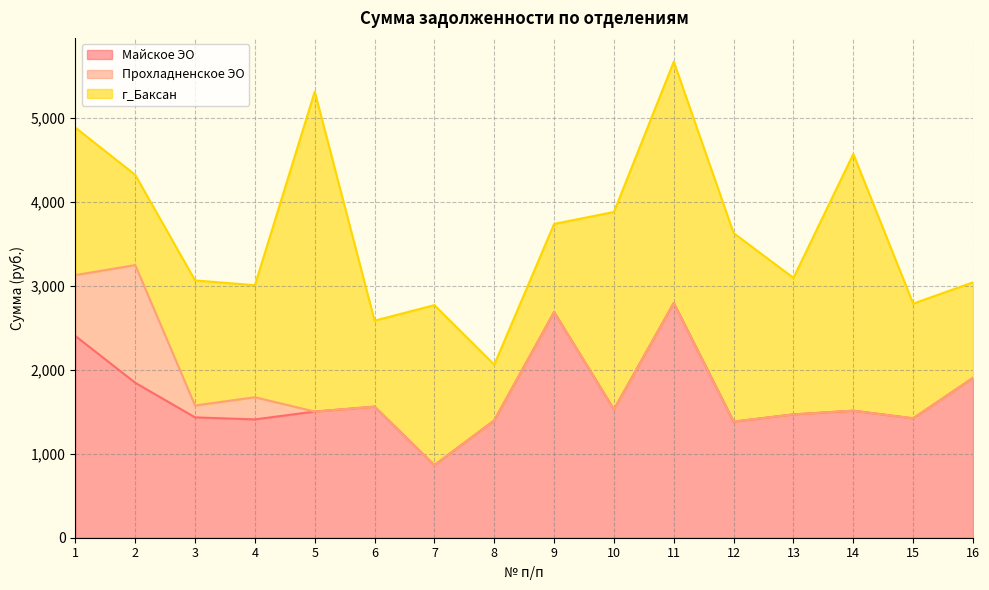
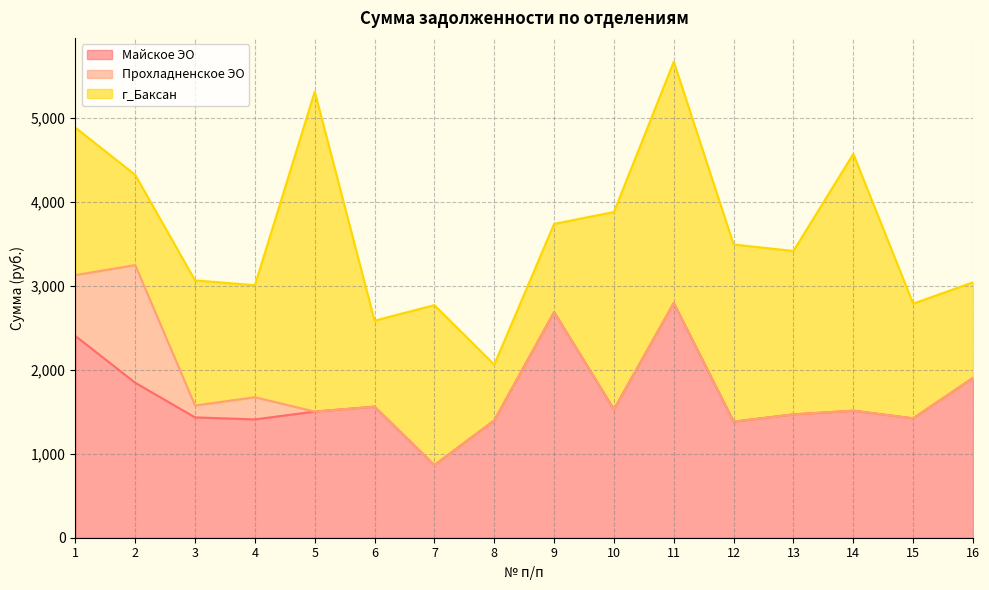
  {
    "г_Баксан": {
      "1": "1,800",
      "2": "1,100",
      "3": "1,500",
      "4": "1,300",
      "5": "3,800",
      "6": "1,000",
      "7": "1,900",
      "8": "700",
      "9": "1,100",
      "10": "2,400",
      "11": "2,900",
-     "12": "2,200",
-     "13": "1,600",
+     "12": "2,100",
+     "13": "1,900",
      "14": "3,100",
      "15": "1,400",
      "16": "1,100"
    }
  }
